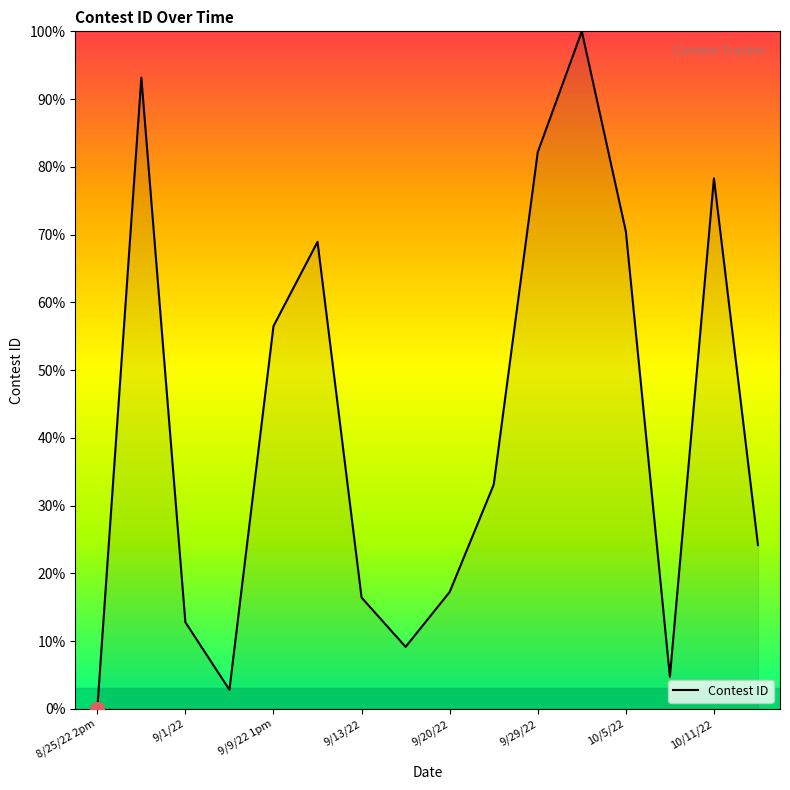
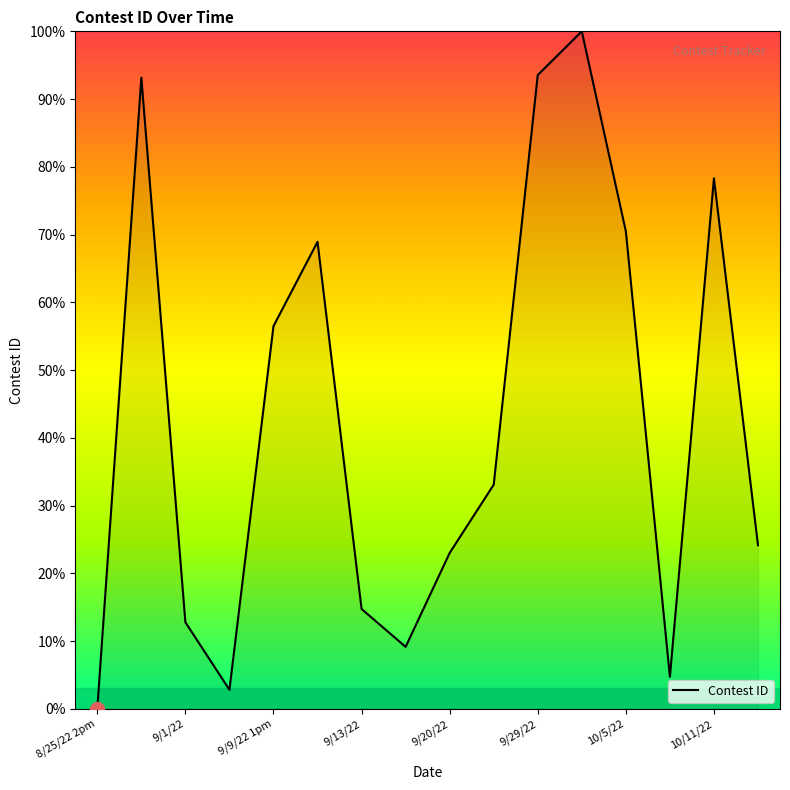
  {
    "Contest ID": {
      "9/1/22": "13%",
      "9/9/22 1pm": "56%",
-     "9/13/22": "16%",
-     "9/20/22": "17%",
-     "9/29/22": "82%",
+     "9/13/22": "15%",
+     "9/20/22": "23%",
+     "9/29/22": "94%",
      "10/5/22": "70%",
      "10/11/22": "78%"
    }
  }
